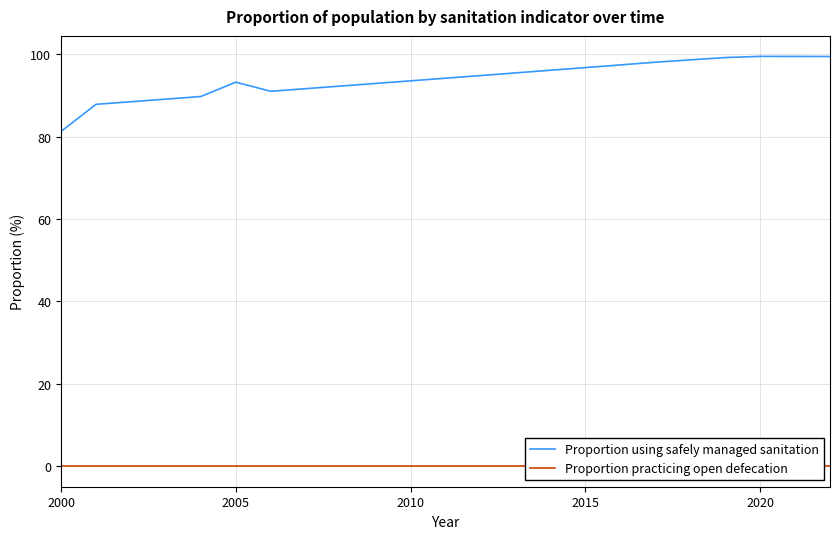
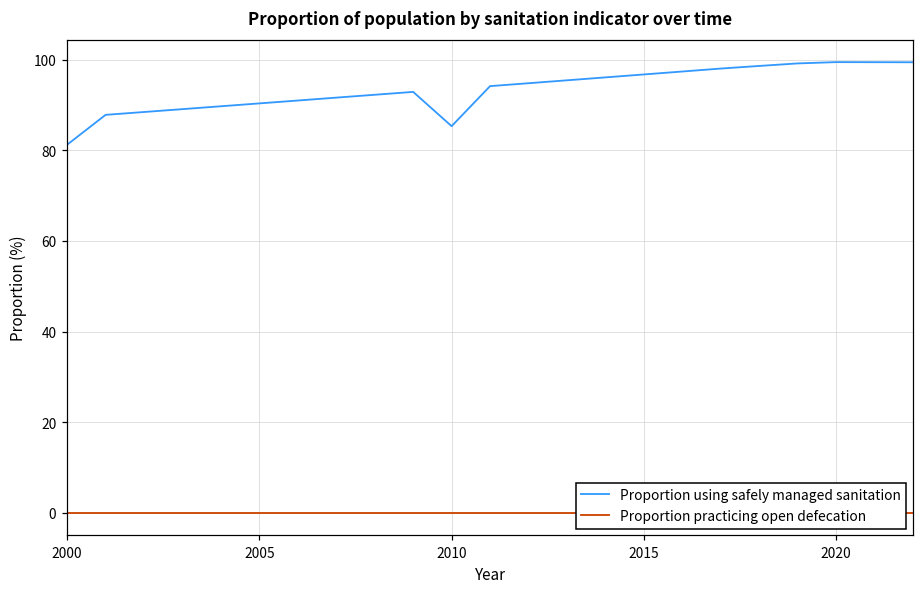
  {
    "Proportion using safely managed sanitation": {
      "2000": 81,
-     "2005": 93,
-     "2010": 94,
+     "2005": 90,
+     "2010": 85,
      "2015": 97,
      "2020": 99
    },
    "Proportion practicing open defecation": {
      "2000": 0,
      "2005": 0,
      "2010": 0
    }
  }
